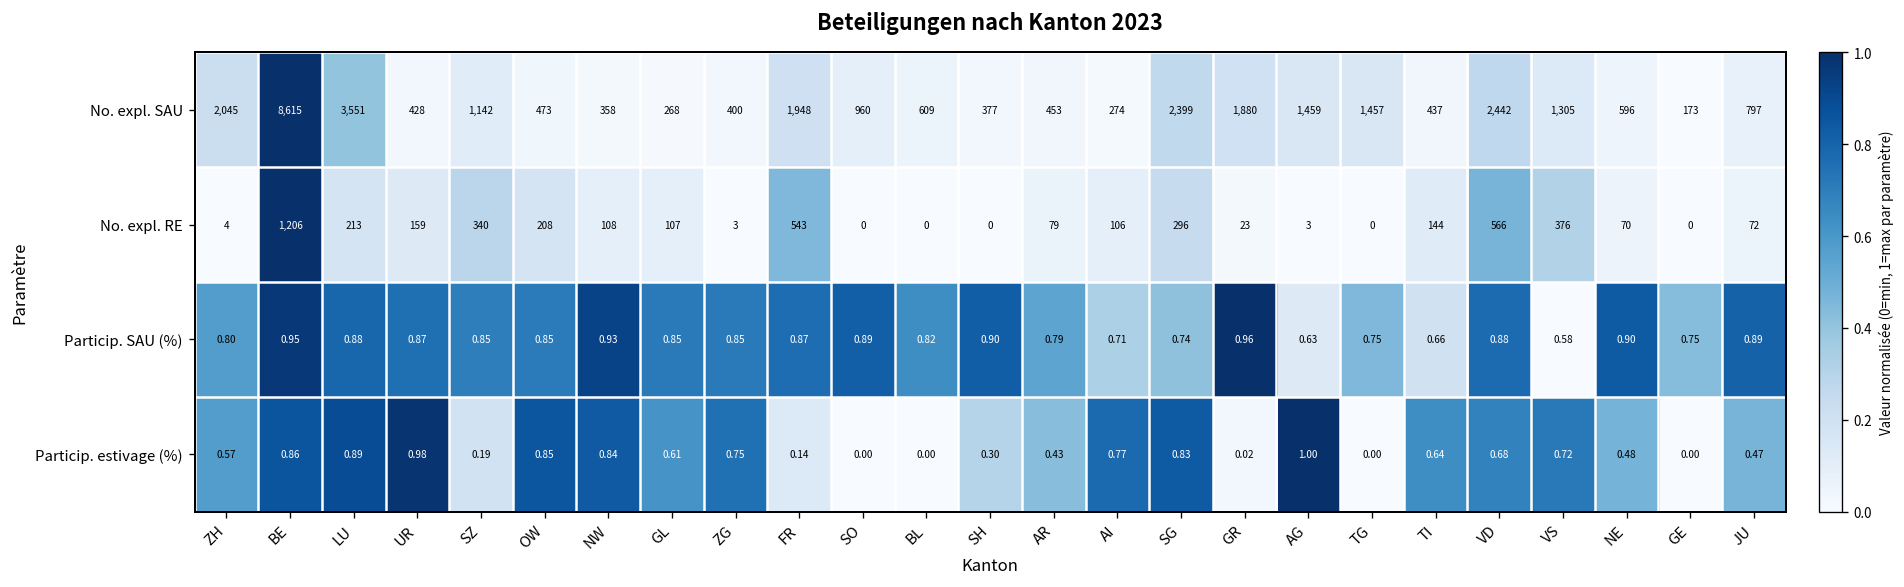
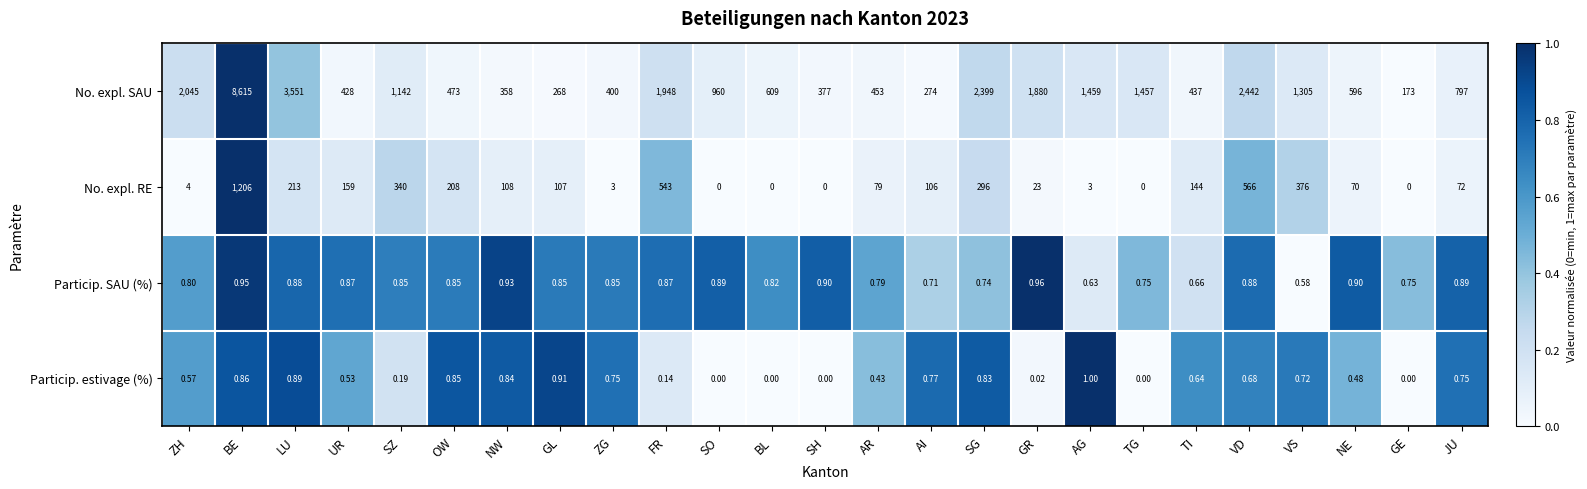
  {
    "No. expl. SAU": {
      "ZH": "2,045",
      "BE": "8,615",
      "LU": "3,551",
      "UR": "428",
      "SZ": "1,142",
      "OW": "473",
      "NW": "358",
      "GL": "268",
      "ZG": "400",
      "FR": "1,948",
      "SO": "960",
      "BL": "609",
      "SH": "377",
      "AR": "453",
      "AI": "274",
      "SG": "2,399",
      "GR": "1,880",
      "AG": "1,459",
      "TG": "1,457",
      "TI": "437",
      "VD": "2,442",
      "VS": "1,305",
      "NE": "596",
      "GE": "173",
      "JU": "797"
    },
    "No. expl. RE": {
      "ZH": "4",
      "BE": "1,206",
      "LU": "213",
      "UR": "159",
      "SZ": "340",
      "OW": "208",
      "NW": "108",
      "GL": "107",
      "ZG": "3",
      "FR": "543",
      "SO": "0",
      "BL": "0",
      "SH": "0",
      "AR": "79",
      "AI": "106",
      "SG": "296",
      "GR": "23",
      "AG": "3",
      "TG": "0",
      "TI": "144",
      "VD": "566",
      "VS": "376",
      "NE": "70",
      "GE": "0",
      "JU": "72"
    },
    "Particip. SAU (%)": {
      "ZH": "0.80",
      "BE": "0.95",
      "LU": "0.88",
      "UR": "0.87",
      "SZ": "0.85",
      "OW": "0.85",
      "NW": "0.93",
      "GL": "0.85",
      "ZG": "0.85",
      "FR": "0.87",
      "SO": "0.89",
      "BL": "0.82",
      "SH": "0.90",
      "AR": "0.79",
      "AI": "0.71",
      "SG": "0.74",
      "GR": "0.96",
      "AG": "0.63",
      "TG": "0.75",
      "TI": "0.66",
      "VD": "0.88",
      "VS": "0.58",
      "NE": "0.90",
      "GE": "0.75",
      "JU": "0.89"
    },
    "Particip. estivage (%)": {
      "ZH": "0.57",
      "BE": "0.86",
      "LU": "0.89",
-     "UR": "0.98",
+     "UR": "0.53",
      "SZ": "0.19",
      "OW": "0.85",
      "NW": "0.84",
-     "GL": "0.61",
+     "GL": "0.91",
      "ZG": "0.75",
      "FR": "0.14",
      "SO": "0.00",
      "BL": "0.00",
-     "SH": "0.30",
+     "SH": "0.00",
      "AR": "0.43",
      "AI": "0.77",
      "SG": "0.83",
      "GR": "0.02",
      "AG": "1.00",
      "TG": "0.00",
      "TI": "0.64",
      "VD": "0.68",
      "VS": "0.72",
      "NE": "0.48",
      "GE": "0.00",
-     "JU": "0.47"
+     "JU": "0.75"
    }
  }
